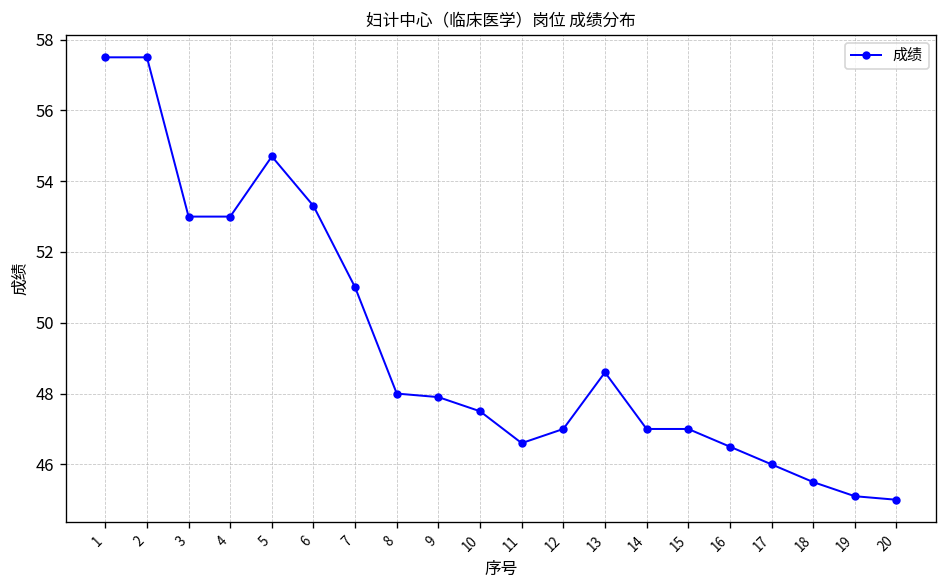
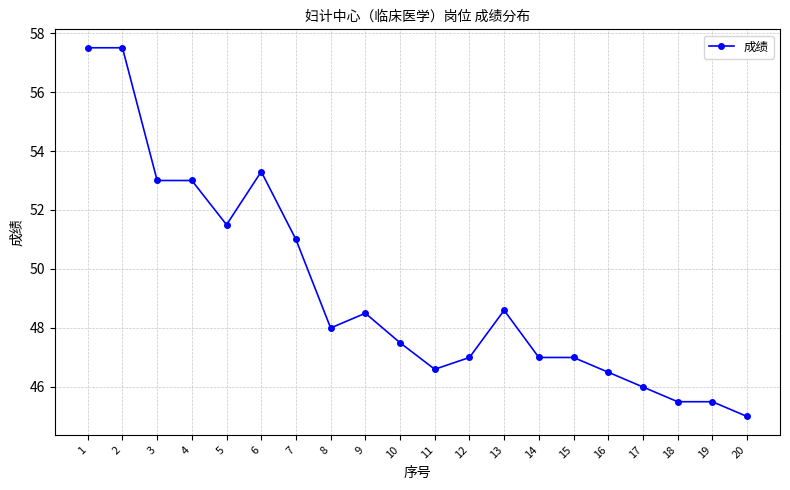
  {
    "1": 57.5,
    "2": 57.5,
    "3": 53.0,
    "4": 53.0,
-   "5": 54.7,
+   "5": 51.5,
    "6": 53.3,
    "7": 51.0,
    "8": 48.0,
-   "9": 47.9,
+   "9": 48.5,
    "10": 47.5,
    "11": 46.6,
    "12": 47.0,
    "13": 48.6,
    "14": 47.0,
    "15": 47.0,
    "16": 46.5,
    "17": 46.0,
    "18": 45.5,
-   "19": 45.1,
+   "19": 45.5,
    "20": 45.0
  }
